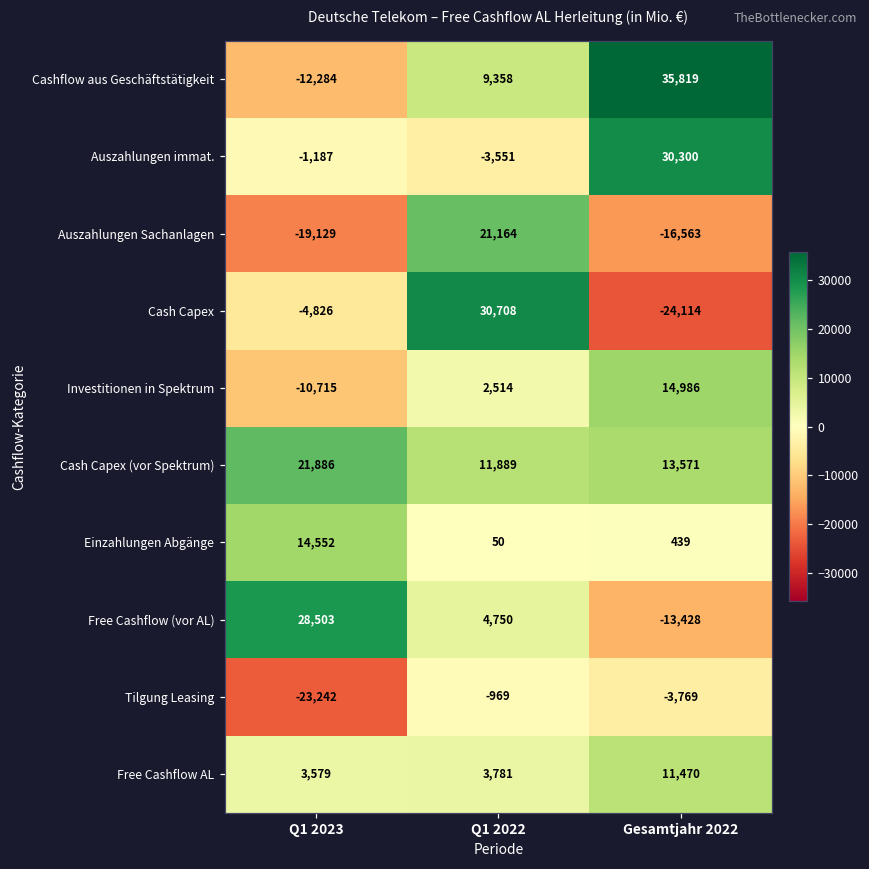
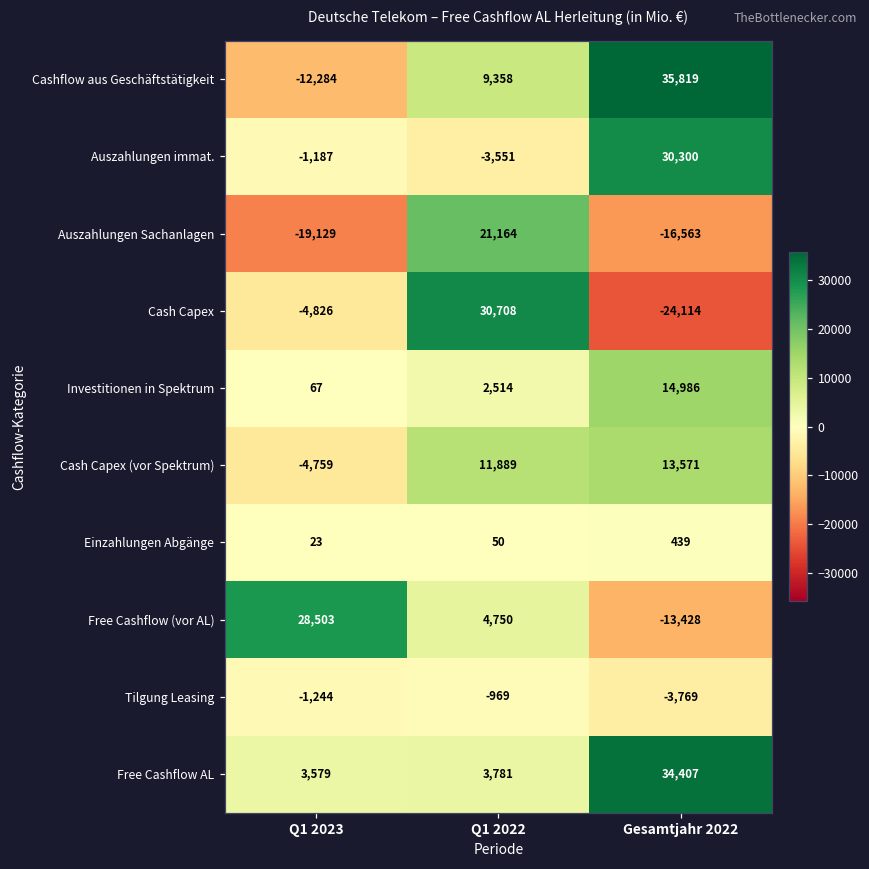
  {
    "Cashflow aus Geschäftstätigkeit": {
      "Q1 2023": "-12,284",
      "Q1 2022": "9,358",
      "Gesamtjahr 2022": "35,819"
    },
    "Auszahlungen immat.": {
      "Q1 2023": "-1,187",
      "Q1 2022": "-3,551",
      "Gesamtjahr 2022": "30,300"
    },
    "Auszahlungen Sachanlagen": {
      "Q1 2023": "-19,129",
      "Q1 2022": "21,164",
      "Gesamtjahr 2022": "-16,563"
    },
    "Cash Capex": {
      "Q1 2023": "-4,826",
      "Q1 2022": "30,708",
      "Gesamtjahr 2022": "-24,114"
    },
    "Investitionen in Spektrum": {
-     "Q1 2023": "-10,715",
+     "Q1 2023": "67",
      "Q1 2022": "2,514",
      "Gesamtjahr 2022": "14,986"
    },
    "Cash Capex (vor Spektrum)": {
-     "Q1 2023": "21,886",
+     "Q1 2023": "-4,759",
      "Q1 2022": "11,889",
      "Gesamtjahr 2022": "13,571"
    },
    "Einzahlungen Abgänge": {
-     "Q1 2023": "14,552",
+     "Q1 2023": "23",
      "Q1 2022": "50",
      "Gesamtjahr 2022": "439"
    },
    "Free Cashflow (vor AL)": {
      "Q1 2023": "28,503",
      "Q1 2022": "4,750",
      "Gesamtjahr 2022": "-13,428"
    },
    "Tilgung Leasing": {
-     "Q1 2023": "-23,242",
+     "Q1 2023": "-1,244",
      "Q1 2022": "-969",
      "Gesamtjahr 2022": "-3,769"
    },
    "Free Cashflow AL": {
      "Q1 2023": "3,579",
      "Q1 2022": "3,781",
-     "Gesamtjahr 2022": "11,470"
+     "Gesamtjahr 2022": "34,407"
    }
  }
